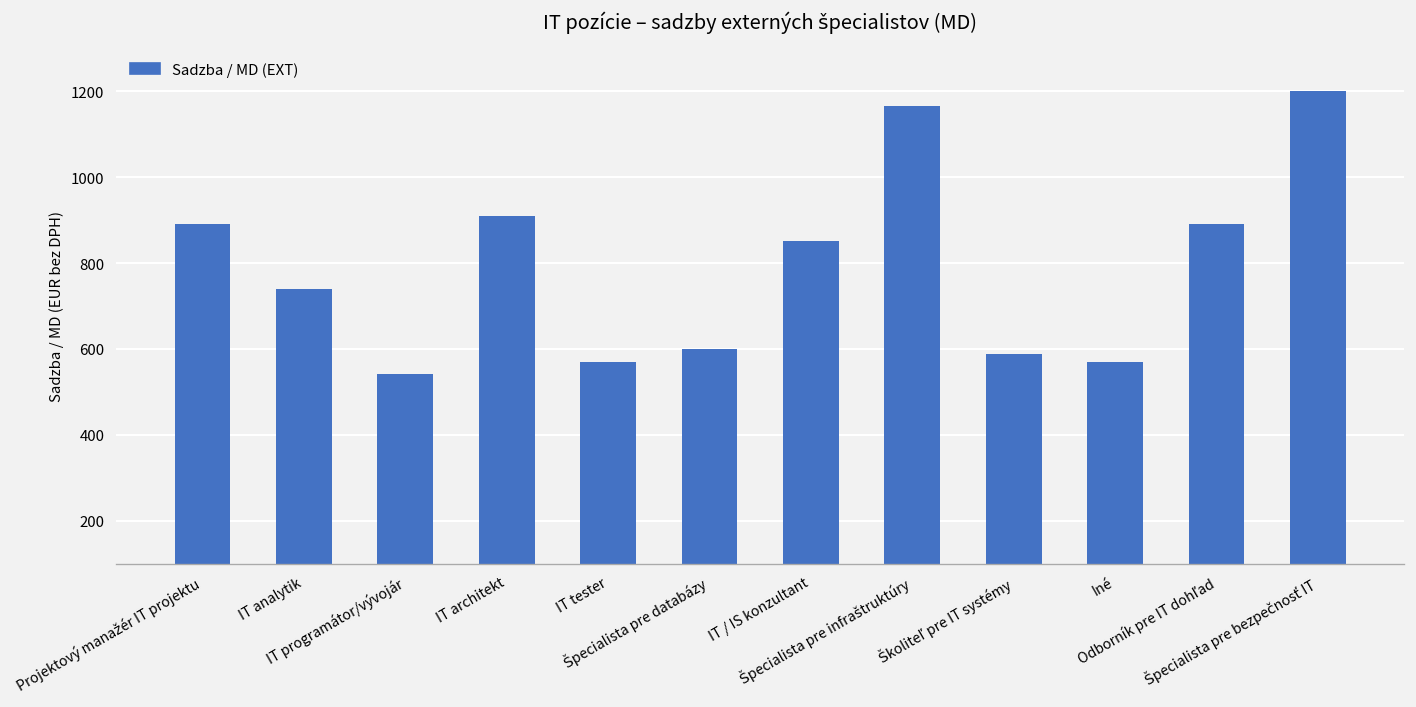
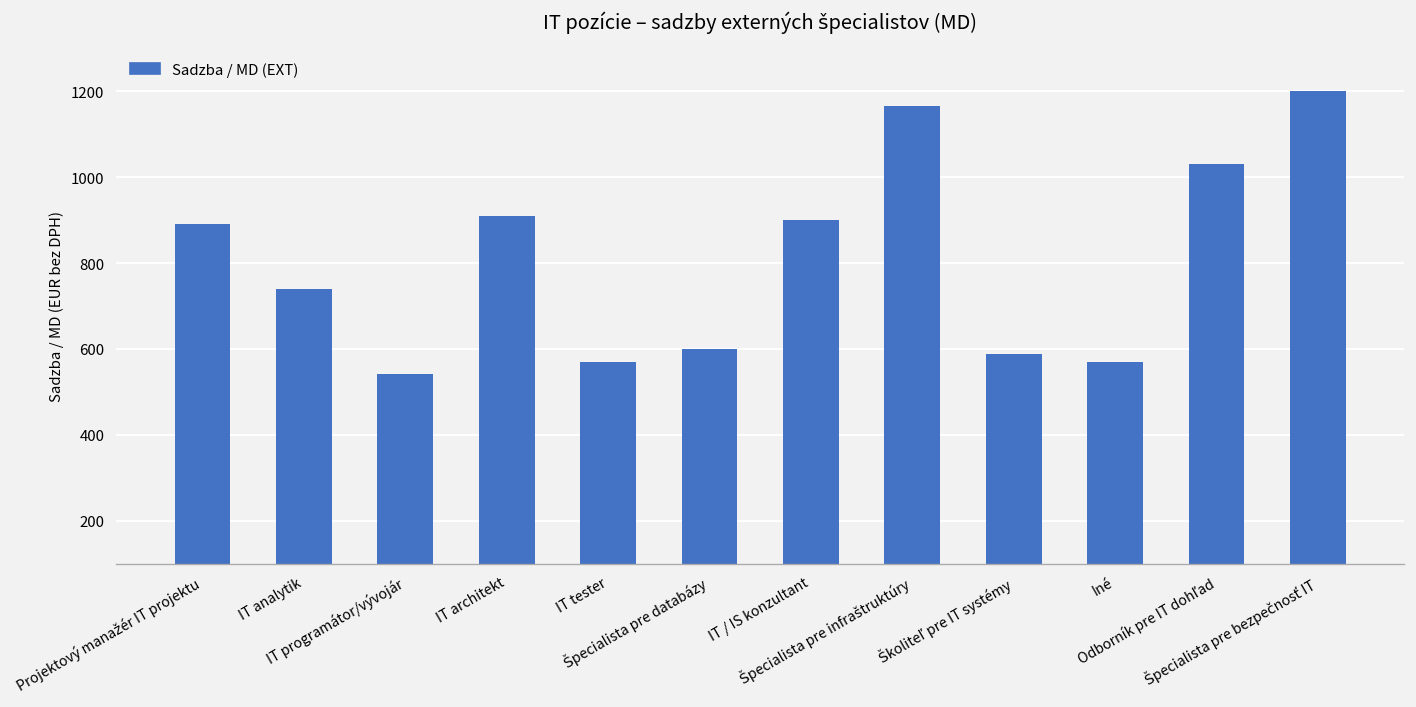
  {
    "Projektový manažér IT projektu": 890,
    "IT analytik": 740,
    "IT programátor/vývojár": 540,
    "IT architekt": 910,
    "IT tester": 570,
    "Špecialista pre databázy": 600,
-   "IT / IS konzultant": 850,
+   "IT / IS konzultant": 900,
    "Špecialista pre infraštruktúry": 1170,
    "Školiteľ pre IT systémy": 590,
    "Iné": 570,
-   "Odborník pre IT dohľad": 890,
+   "Odborník pre IT dohľad": 1030,
    "Špecialista pre bezpečnosť IT": 1200
  }
